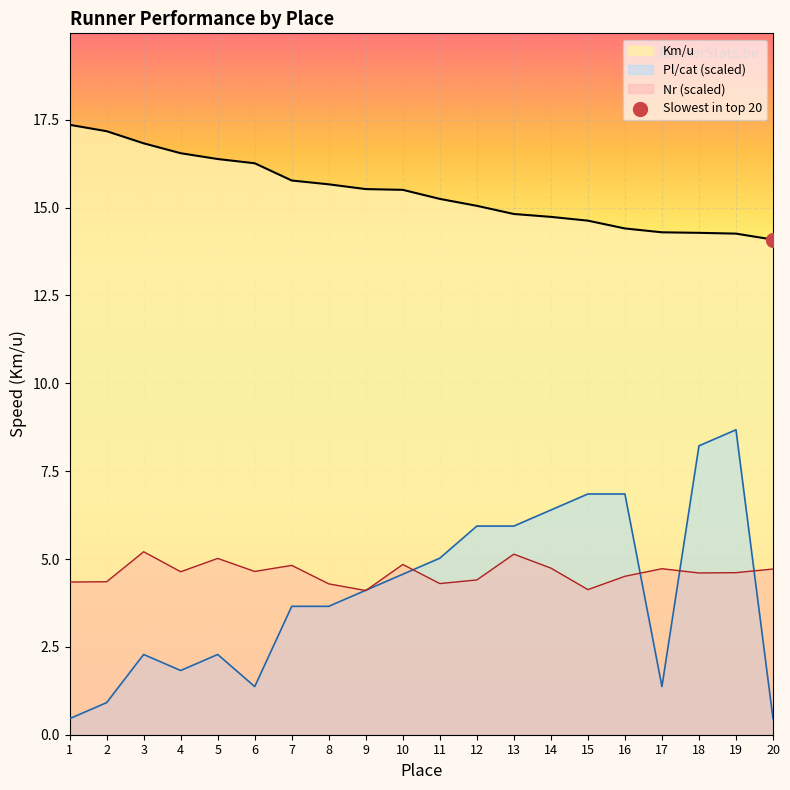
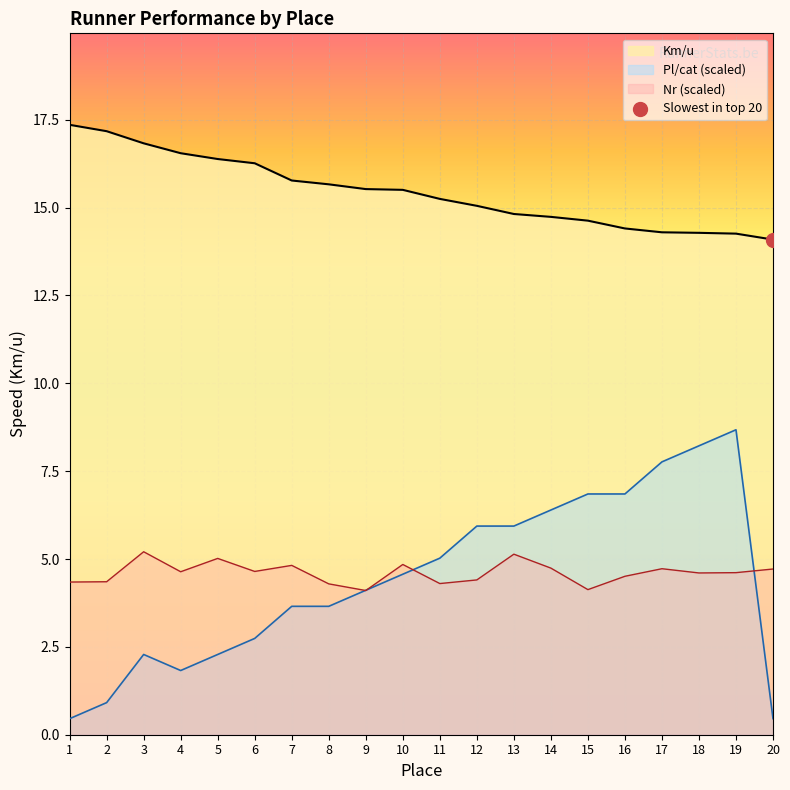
  {
    "Pl/cat (scaled)": {
      "1": 0.5,
      "2": 0.9,
      "3": 2.3,
      "4": 1.8,
      "5": 2.3,
-     "6": 1.4,
+     "6": 2.7,
      "7": 3.7,
      "8": 3.7,
      "10": 4.6,
      "11": 5.0,
      "12": 5.9,
      "13": 5.9,
      "14": 6.4,
      "15": 6.9,
      "16": 6.9,
-     "17": 1.4,
+     "17": 7.8,
      "18": 8.2,
      "19": 8.7,
      "20": 0.5
    }
  }
